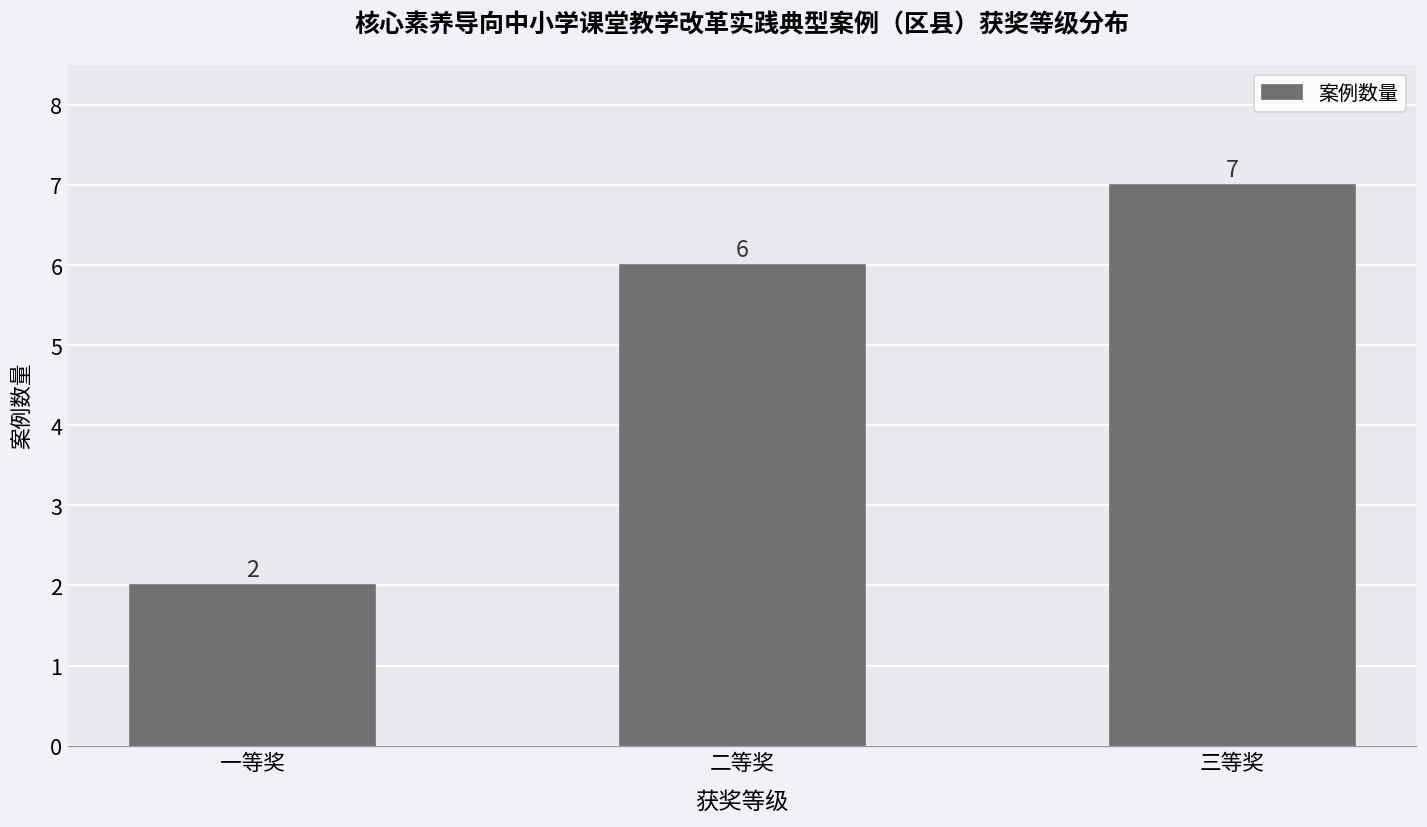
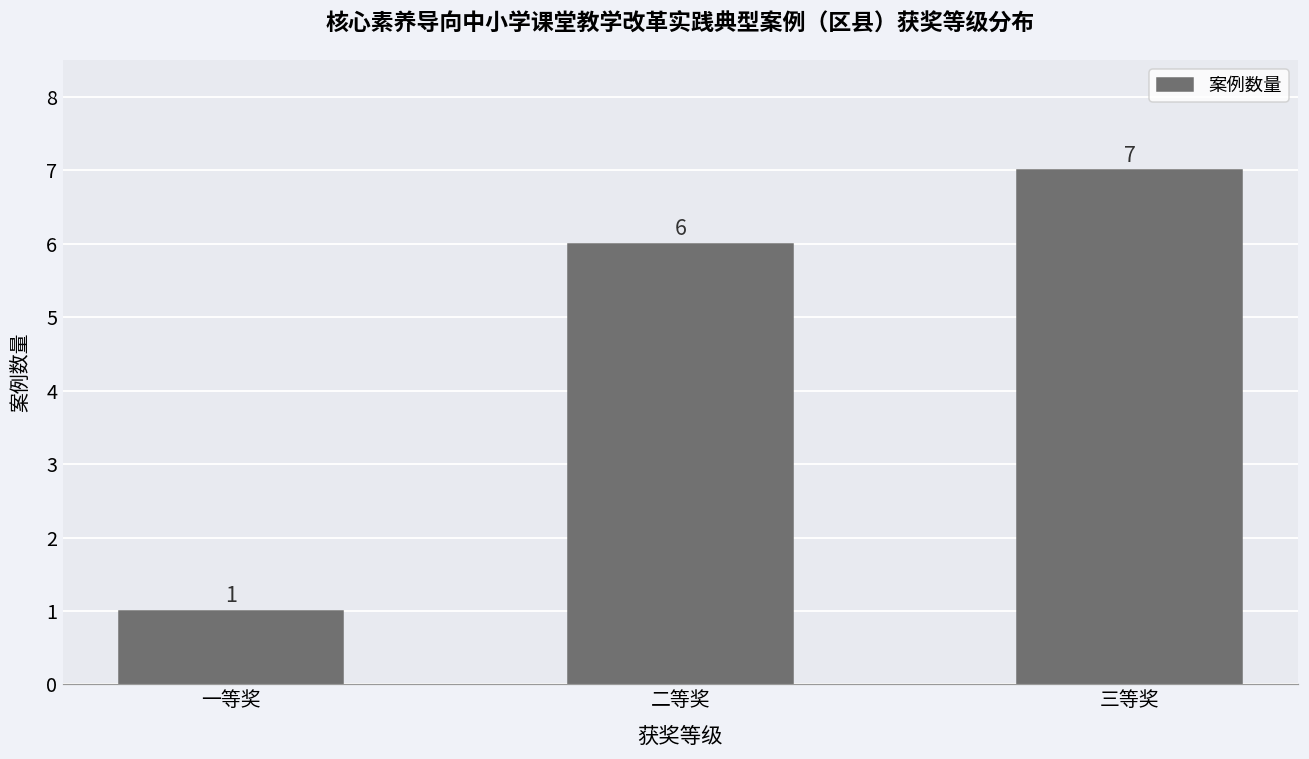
  {
-   "一等奖": 2,
+   "一等奖": 1,
    "二等奖": 6,
    "三等奖": 7
  }
